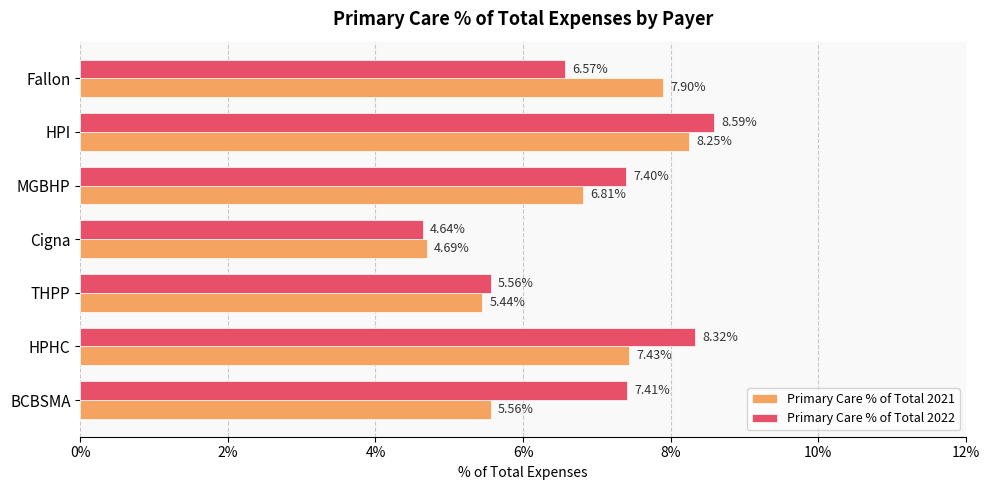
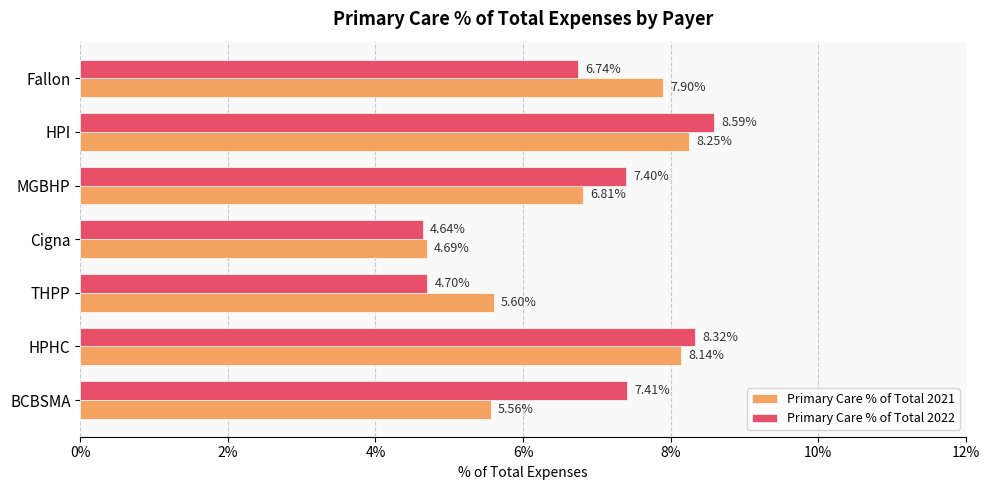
  {
    "Primary Care % of Total 2021": {
      "Fallon": "7.90%",
      "HPI": "8.25%",
      "MGBHP": "6.81%",
      "Cigna": "4.69%",
-     "THPP": "5.44%",
-     "HPHC": "7.43%",
+     "THPP": "5.60%",
+     "HPHC": "8.14%",
      "BCBSMA": "5.56%"
    },
    "Primary Care % of Total 2022": {
-     "Fallon": "6.57%",
+     "Fallon": "6.74%",
      "HPI": "8.59%",
      "MGBHP": "7.40%",
      "Cigna": "4.64%",
-     "THPP": "5.56%",
+     "THPP": "4.70%",
      "HPHC": "8.32%",
      "BCBSMA": "7.41%"
    }
  }
